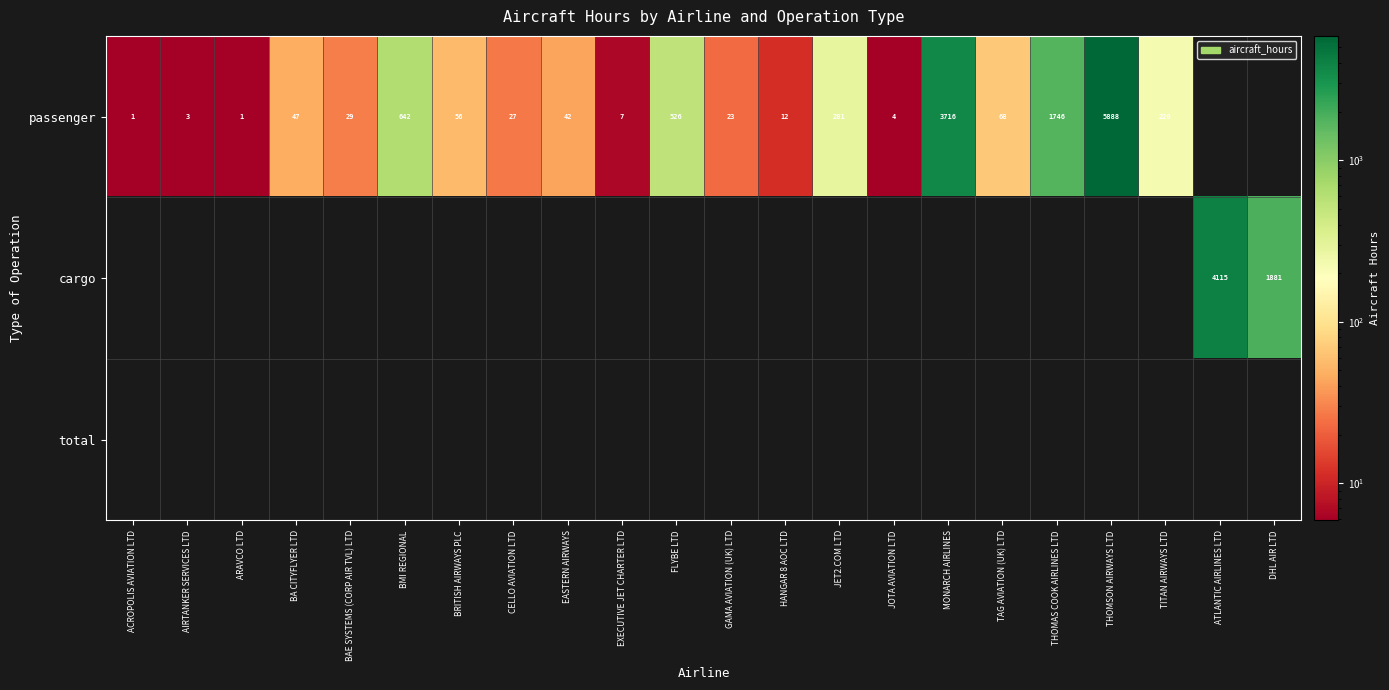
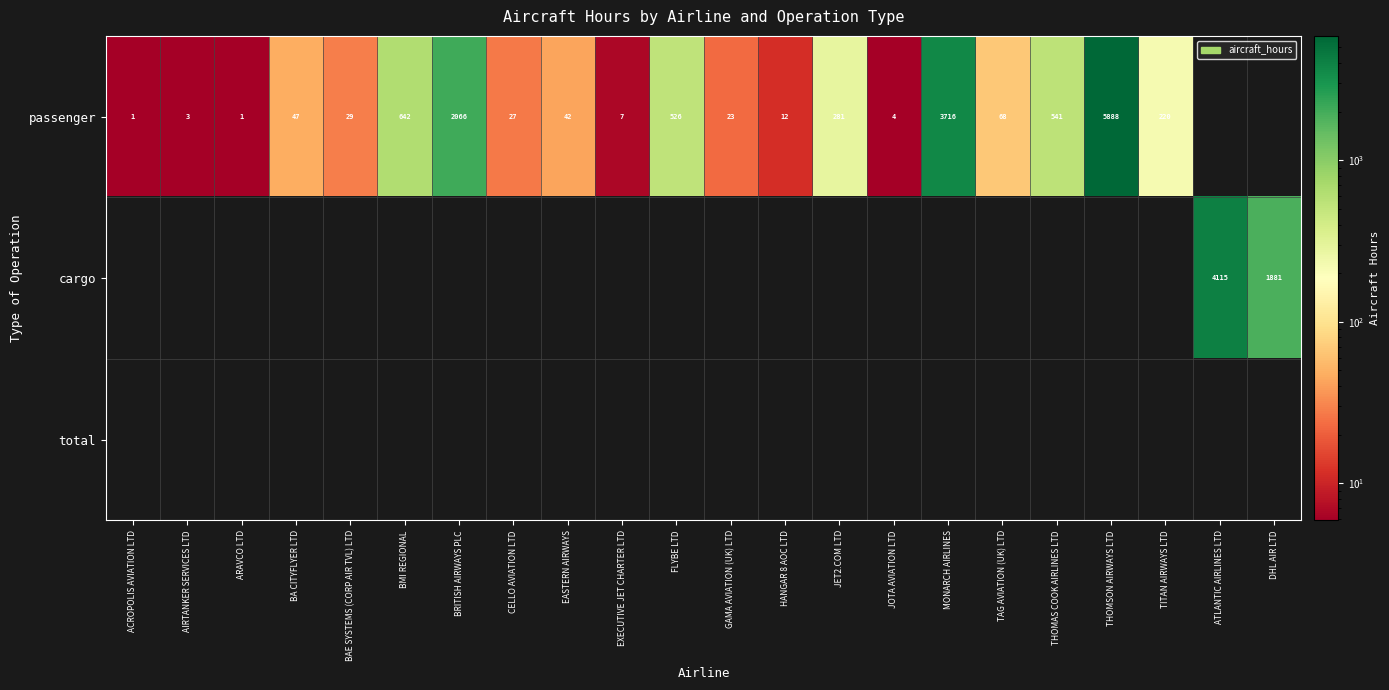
  {
    "passenger": {
      "ACROPOLIS AVIATION LTD": 1,
      "AIRTANKER SERVICES LTD": 3,
      "ARAVCO LTD": 1,
      "BA CITYFLYER LTD": 47,
      "BAE SYSTEMS (CORP AIR TVL) LTD": 29,
      "BMI REGIONAL": 642,
-     "BRITISH AIRWAYS PLC": 56,
+     "BRITISH AIRWAYS PLC": 2066,
      "CELLO AVIATION LTD": 27,
      "EASTERN AIRWAYS": 42,
      "EXECUTIVE JET CHARTER LTD": 7,
      "FLYBE LTD": 526,
      "GAMA AVIATION (UK) LTD": 23,
      "HANGAR 8 AOC LTD": 12,
      "JET2.COM LTD": 281,
      "JOTA AVIATION LTD": 4,
      "MONARCH AIRLINES": 3716,
      "TAG AVIATION (UK) LTD": 68,
-     "THOMAS COOK AIRLINES LTD": 1746,
+     "THOMAS COOK AIRLINES LTD": 541,
      "THOMSON AIRWAYS LTD": 5888,
      "TITAN AIRWAYS LTD": 220
    },
    "cargo": {
      "ATLANTIC AIRLINES LTD": 4115,
      "DHL AIR LTD": 1881
    }
  }
